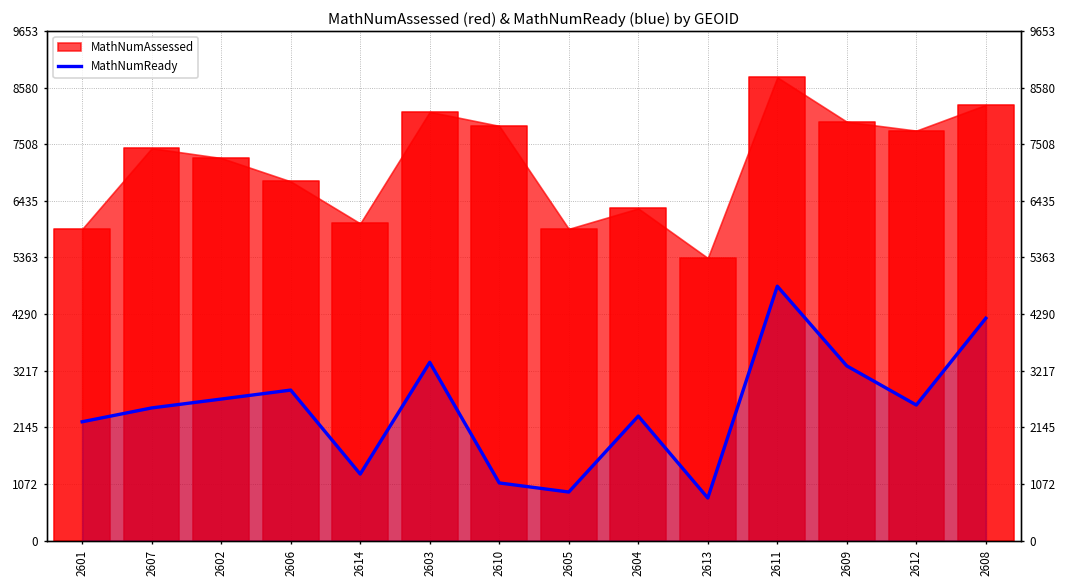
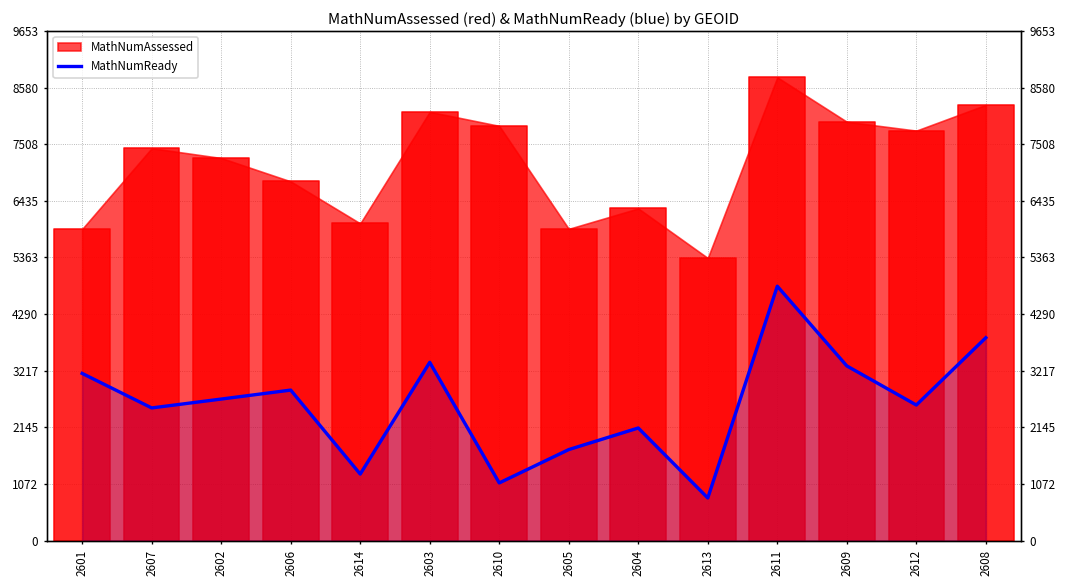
  {
    "MathNumReady": {
-     "2601": 2300,
+     "2601": 3200,
      "2607": 2500,
      "2602": 2700,
      "2606": 2900,
      "2614": 1300,
      "2603": 3400,
      "2610": 1100,
-     "2605": 900,
-     "2604": 2400,
+     "2605": 1700,
+     "2604": 2100,
      "2613": 800,
      "2611": 4800,
      "2609": 3300,
      "2612": 2600,
-     "2608": 4200
+     "2608": 3800
    }
  }
